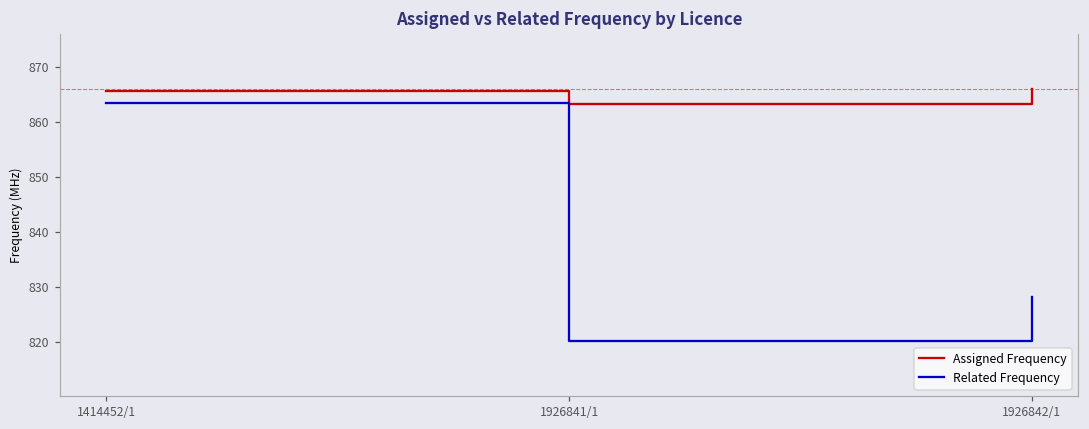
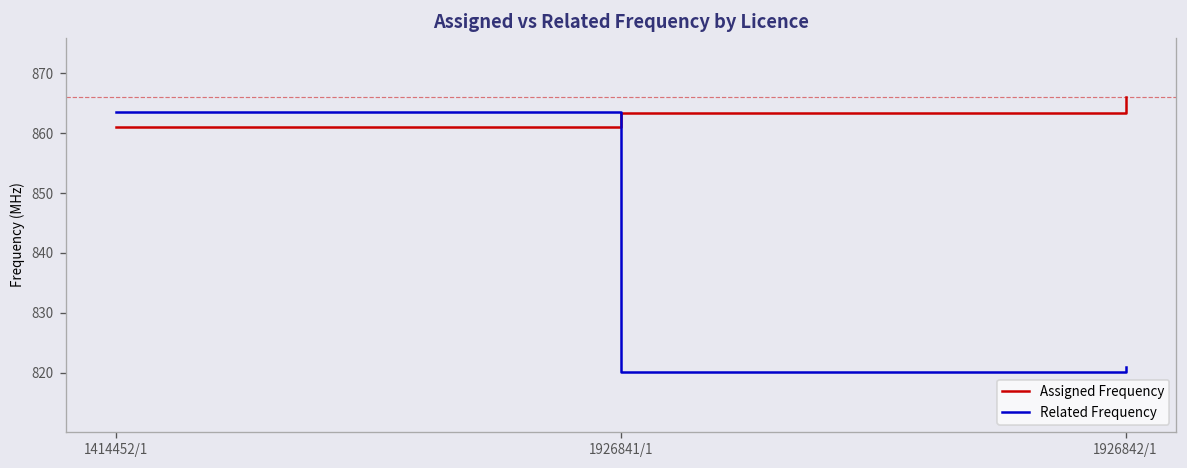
  {
    "Assigned Frequency": {
-     "1414452/1": 866,
+     "1414452/1": 861,
      "1926841/1": 863,
      "1926842/1": 866
    },
    "Related Frequency": {
      "1414452/1": 864,
      "1926841/1": 820,
-     "1926842/1": 828
+     "1926842/1": 821
    }
  }
